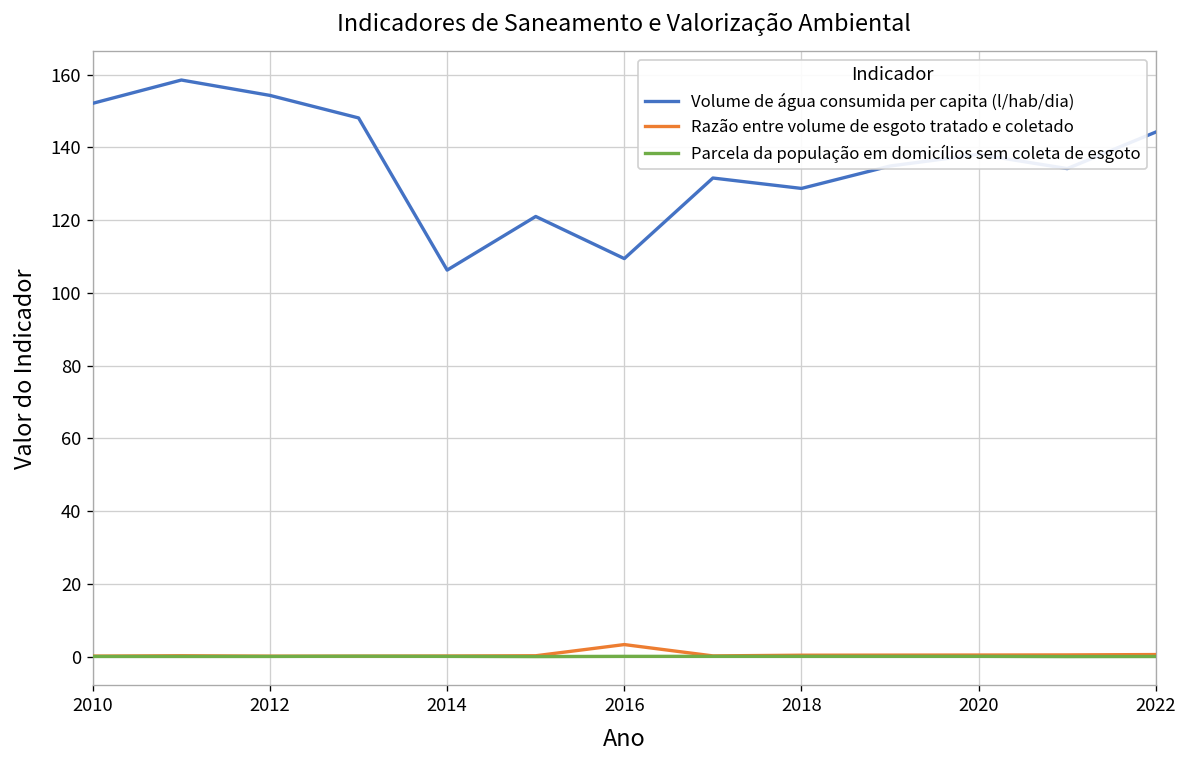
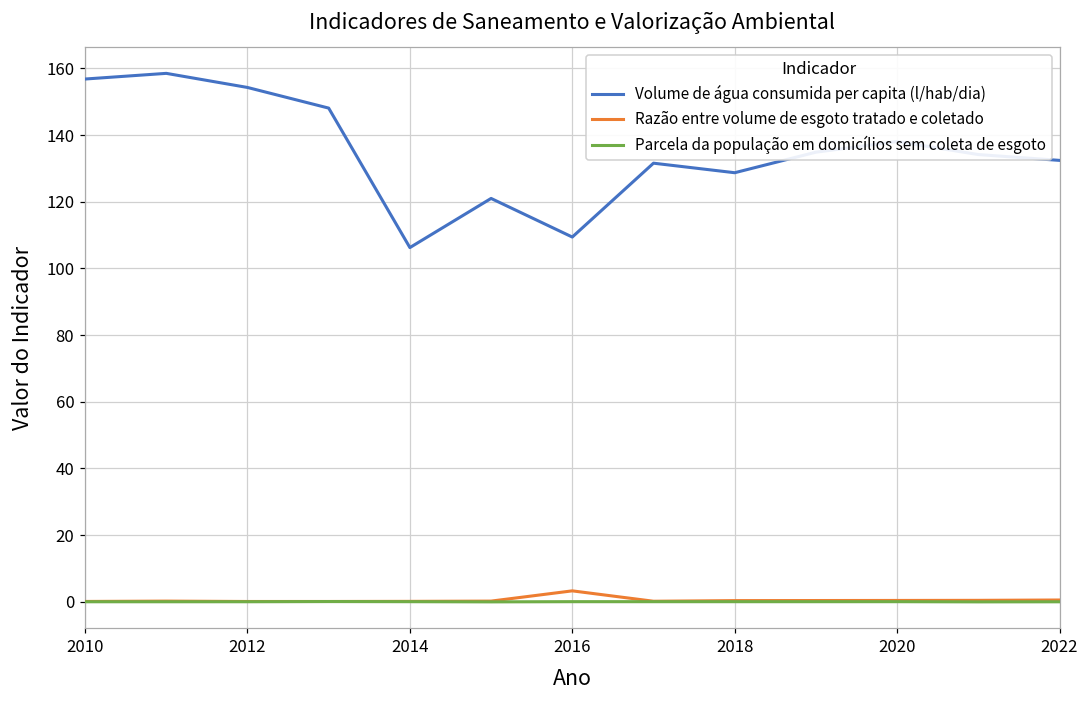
  {
    "Volume de água consumida per capita (l/hab/dia)": {
-     "2010": 152,
+     "2010": 157,
      "2012": 154,
      "2014": 106,
      "2016": 109,
      "2018": 129,
-     "2022": 144
+     "2022": 132
    },
    "Razão entre volume de esgoto tratado e coletado": {
      "2016": 3
    },
    "Parcela da população em domicílios sem coleta de esgoto": {
      "2016": 0
    }
  }
